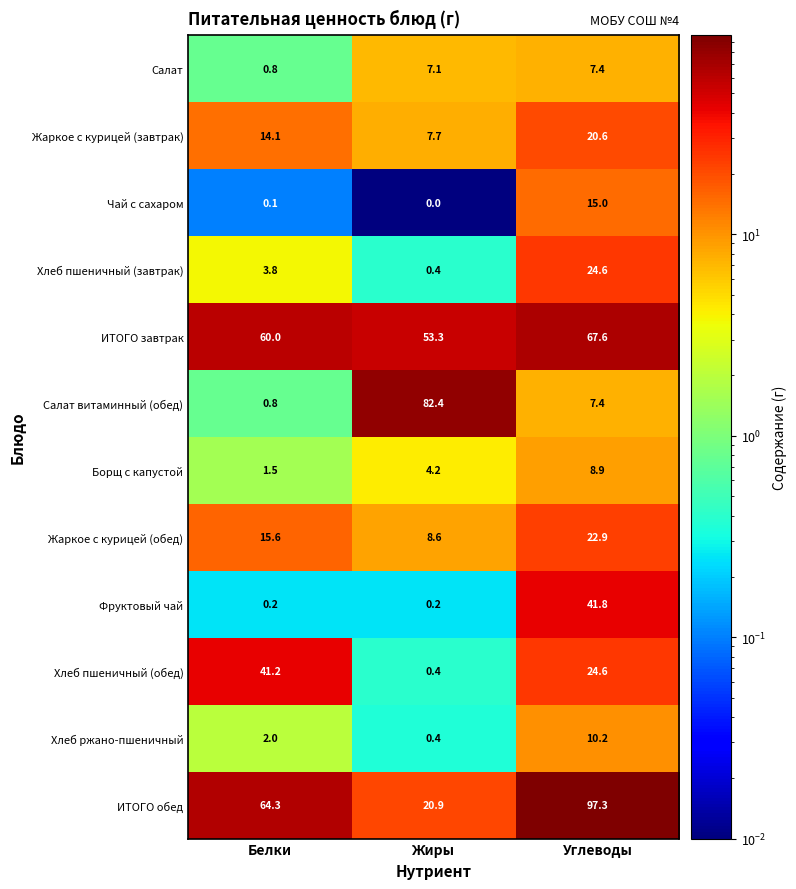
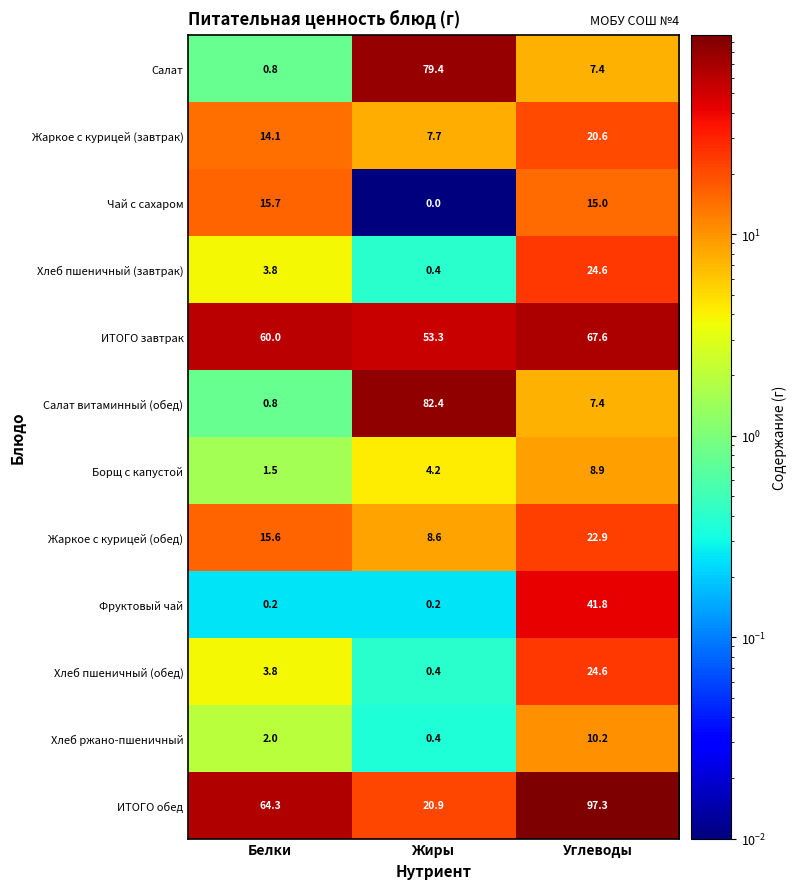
  {
    "Салат": {
      "Белки": 0.8,
-     "Жиры": 7.1,
+     "Жиры": 79.4,
      "Углеводы": 7.4
    },
    "Жаркое с курицей (завтрак)": {
      "Белки": 14.1,
      "Жиры": 7.7,
      "Углеводы": 20.6
    },
    "Чай с сахаром": {
-     "Белки": 0.1,
+     "Белки": 15.7,
      "Жиры": 0.0,
      "Углеводы": 15.0
    },
    "Хлеб пшеничный (завтрак)": {
      "Белки": 3.8,
      "Жиры": 0.4,
      "Углеводы": 24.6
    },
    "ИТОГО завтрак": {
      "Белки": 60.0,
      "Жиры": 53.3,
      "Углеводы": 67.6
    },
    "Салат витаминный (обед)": {
      "Белки": 0.8,
      "Жиры": 82.4,
      "Углеводы": 7.4
    },
    "Борщ с капустой": {
      "Белки": 1.5,
      "Жиры": 4.2,
      "Углеводы": 8.9
    },
    "Жаркое с курицей (обед)": {
      "Белки": 15.6,
      "Жиры": 8.6,
      "Углеводы": 22.9
    },
    "Фруктовый чай": {
      "Белки": 0.2,
      "Жиры": 0.2,
      "Углеводы": 41.8
    },
    "Хлеб пшеничный (обед)": {
-     "Белки": 41.2,
+     "Белки": 3.8,
      "Жиры": 0.4,
      "Углеводы": 24.6
    },
    "Хлеб ржано-пшеничный": {
      "Белки": 2.0,
      "Жиры": 0.4,
      "Углеводы": 10.2
    },
    "ИТОГО обед": {
      "Белки": 64.3,
      "Жиры": 20.9,
      "Углеводы": 97.3
    }
  }
